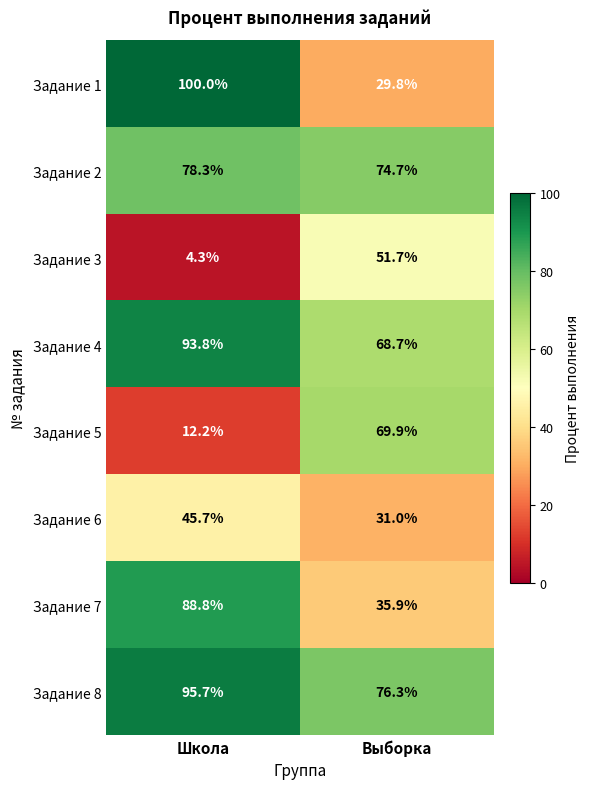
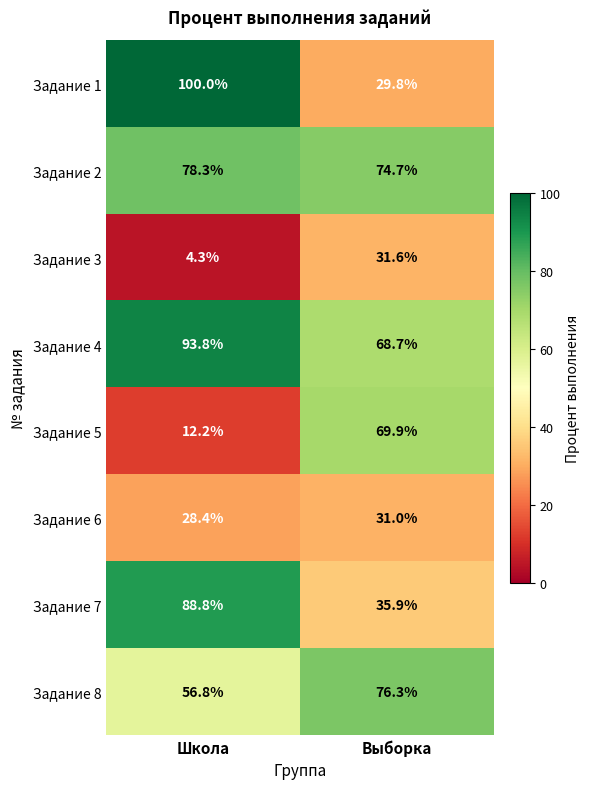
  {
    "Задание 1": {
      "Школа": "100.0%",
      "Выборка": "29.8%"
    },
    "Задание 2": {
      "Школа": "78.3%",
      "Выборка": "74.7%"
    },
    "Задание 3": {
      "Школа": "4.3%",
-     "Выборка": "51.7%"
+     "Выборка": "31.6%"
    },
    "Задание 4": {
      "Школа": "93.8%",
      "Выборка": "68.7%"
    },
    "Задание 5": {
      "Школа": "12.2%",
      "Выборка": "69.9%"
    },
    "Задание 6": {
-     "Школа": "45.7%",
+     "Школа": "28.4%",
      "Выборка": "31.0%"
    },
    "Задание 7": {
      "Школа": "88.8%",
      "Выборка": "35.9%"
    },
    "Задание 8": {
-     "Школа": "95.7%",
+     "Школа": "56.8%",
      "Выборка": "76.3%"
    }
  }
